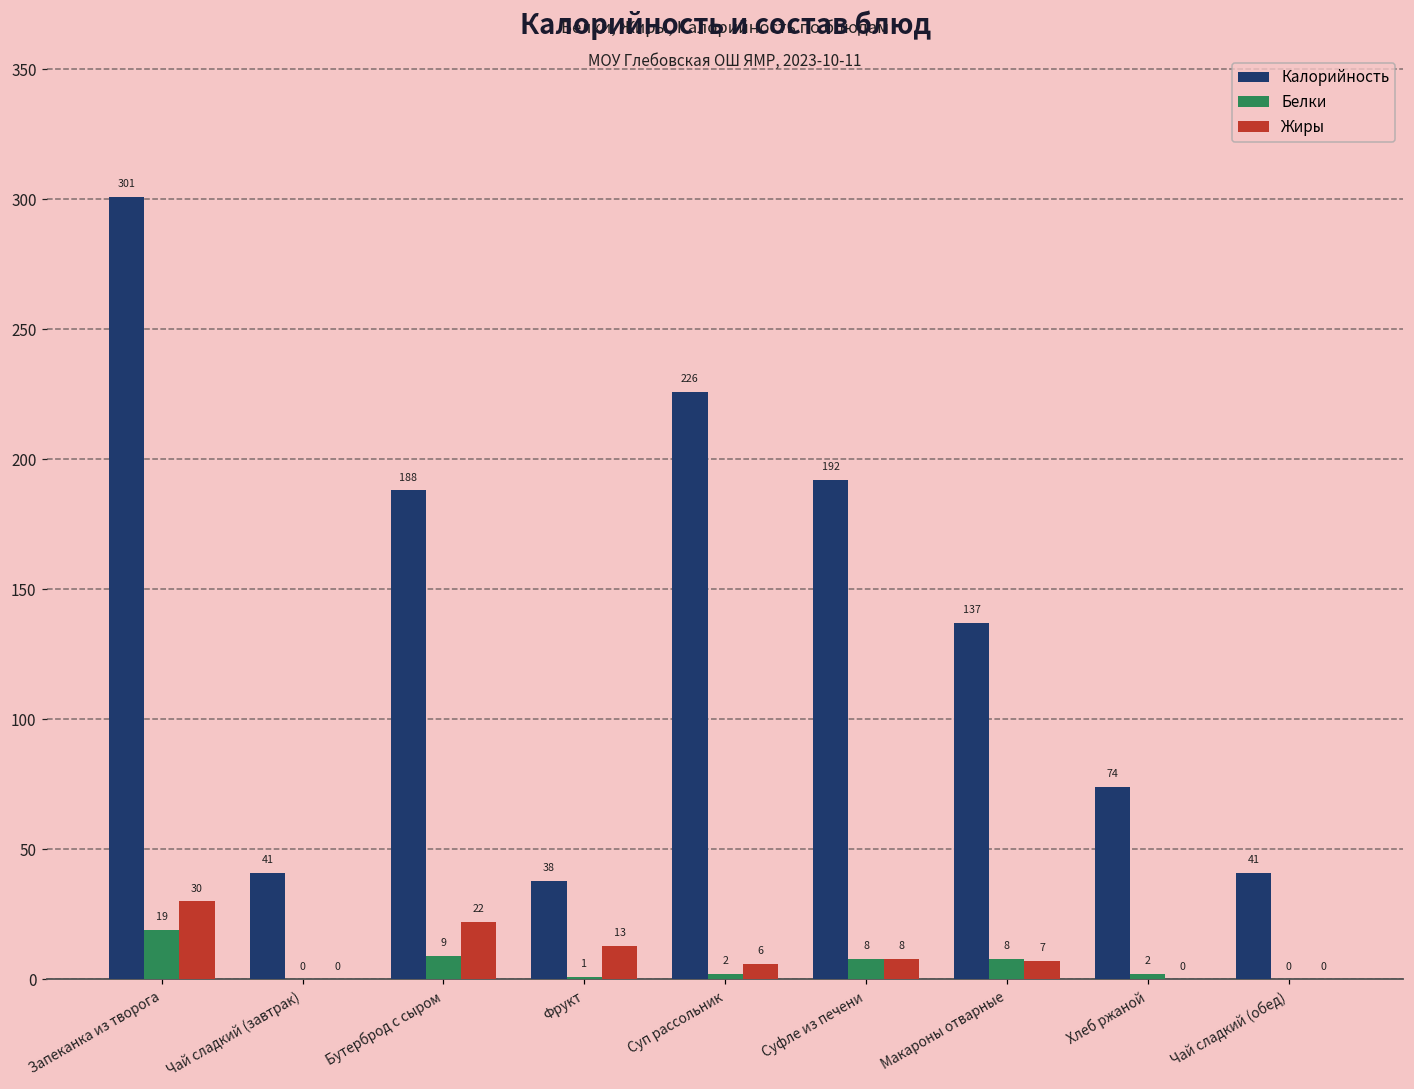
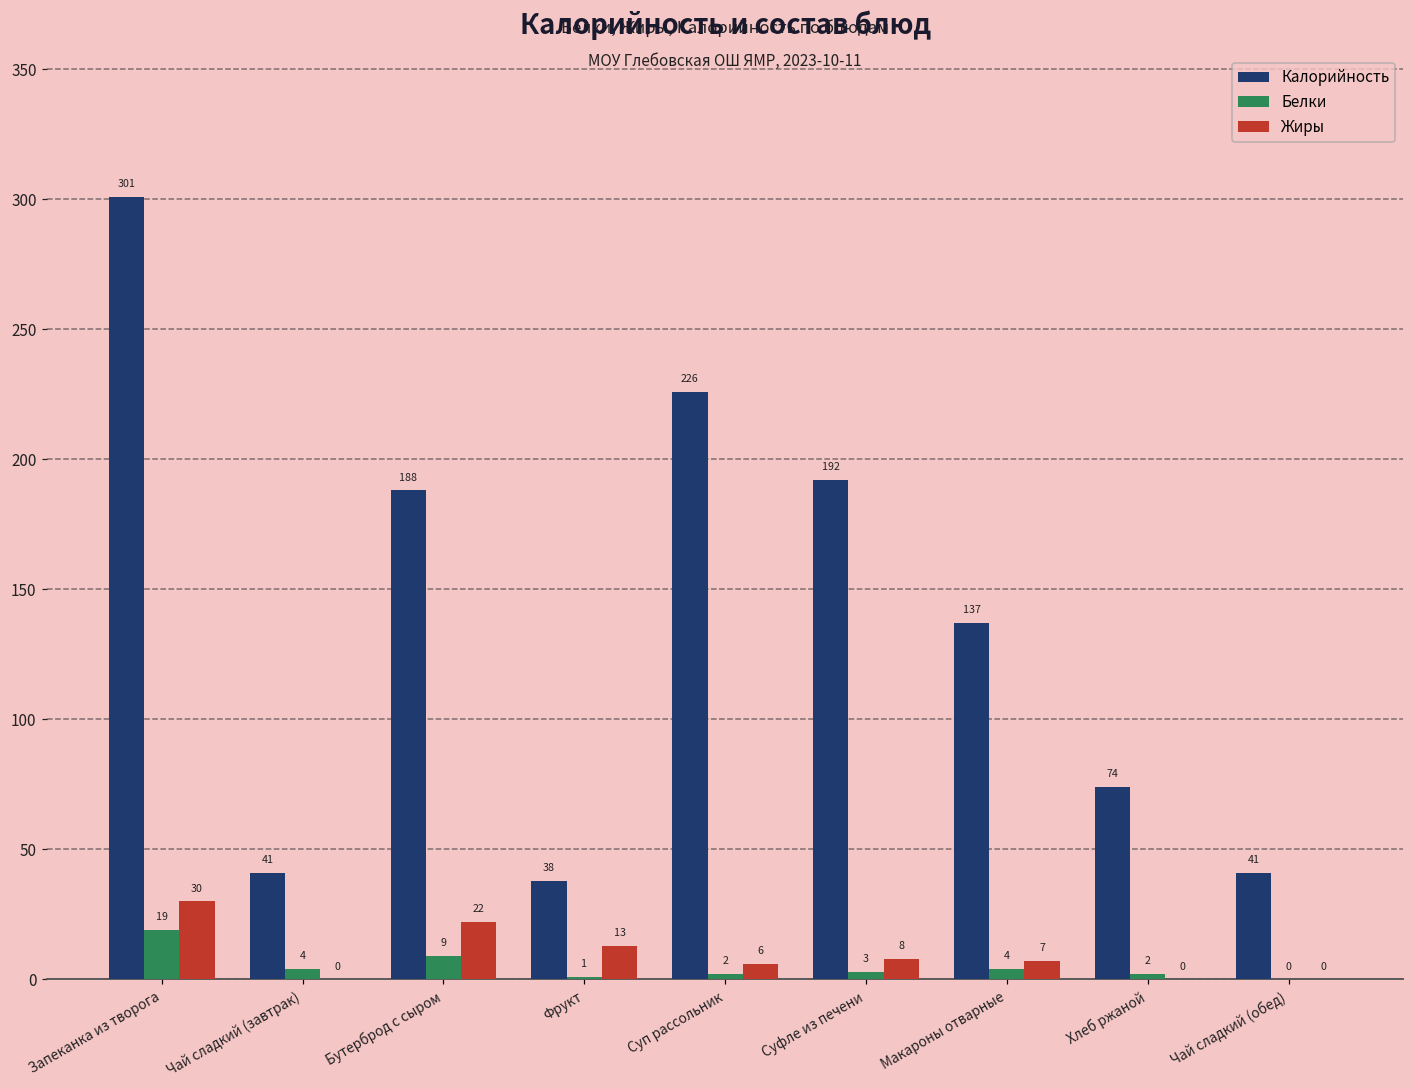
  {
    "Калорийность": {
      "Запеканка из творога": 301,
      "Чай сладкий (завтрак)": 41,
      "Бутерброд с сыром": 188,
      "Фрукт": 38,
      "Суп рассольник": 226,
      "Суфле из печени": 192,
      "Макароны отварные": 137,
      "Хлеб ржаной": 74,
      "Чай сладкий (обед)": 41
    },
    "Белки": {
      "Запеканка из творога": 19,
-     "Чай сладкий (завтрак)": 0,
+     "Чай сладкий (завтрак)": 4,
      "Бутерброд с сыром": 9,
      "Фрукт": 1,
      "Суп рассольник": 2,
-     "Суфле из печени": 8,
-     "Макароны отварные": 8,
+     "Суфле из печени": 3,
+     "Макароны отварные": 4,
      "Хлеб ржаной": 2,
      "Чай сладкий (обед)": 0
    },
    "Жиры": {
      "Запеканка из творога": 30,
      "Чай сладкий (завтрак)": 0,
      "Бутерброд с сыром": 22,
      "Фрукт": 13,
      "Суп рассольник": 6,
      "Суфле из печени": 8,
      "Макароны отварные": 7,
      "Хлеб ржаной": 0,
      "Чай сладкий (обед)": 0
    }
  }
